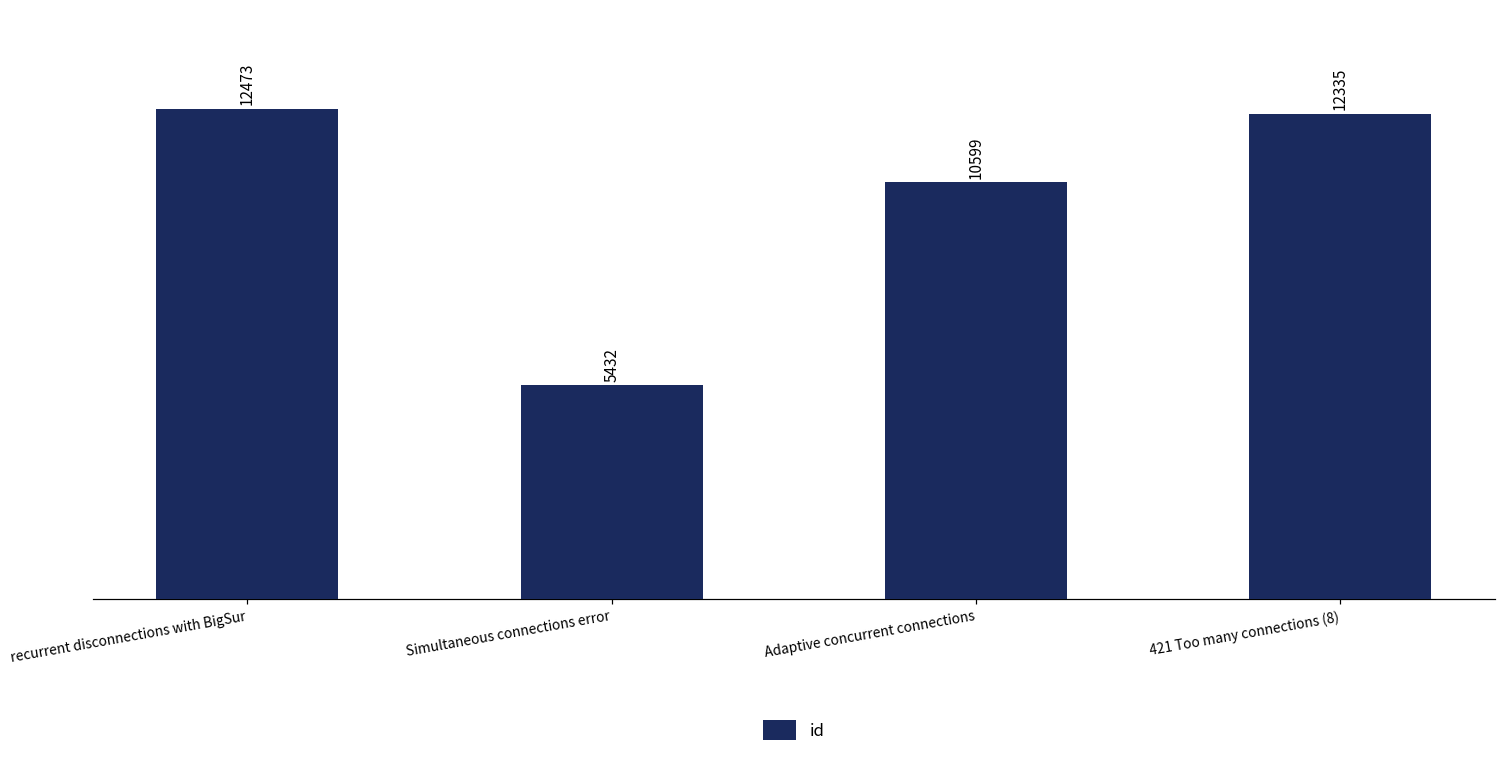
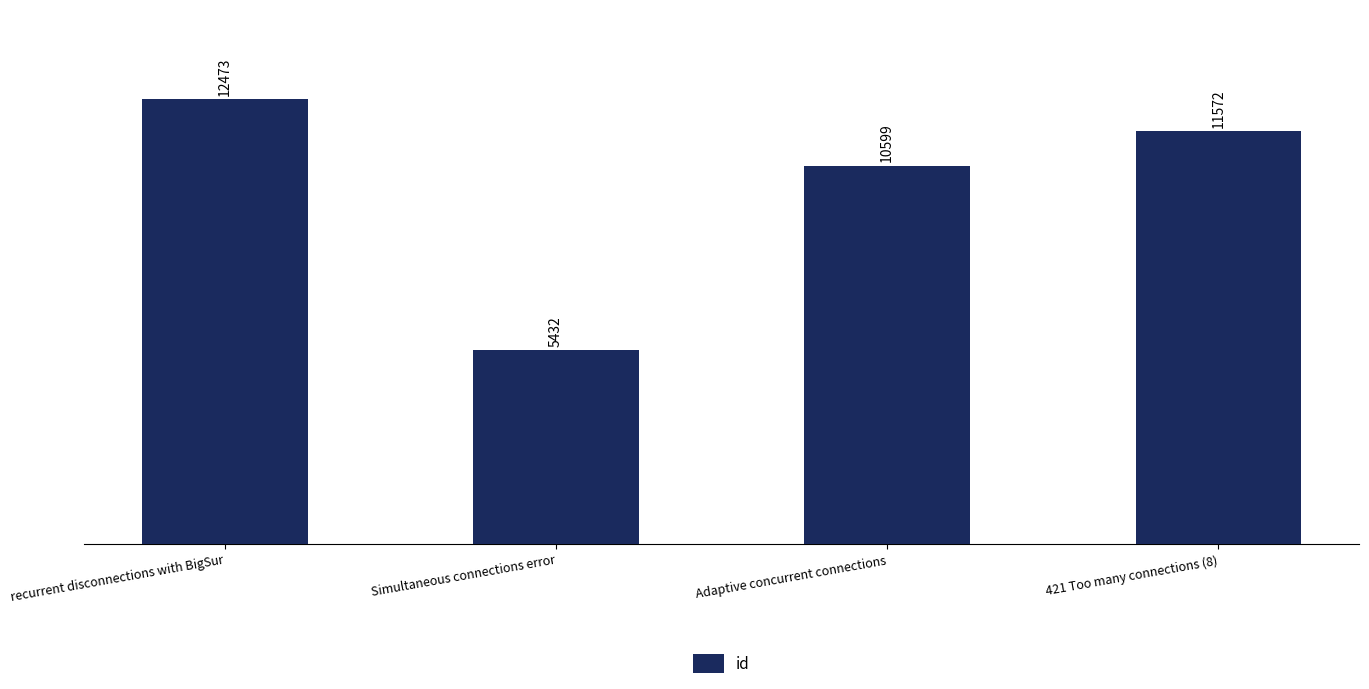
  {
    "recurrent disconnections with BigSur": 12473,
    "Simultaneous connections error": 5432,
    "Adaptive concurrent connections": 10599,
-   "421 Too many connections (8)": 12335
+   "421 Too many connections (8)": 11572
  }
